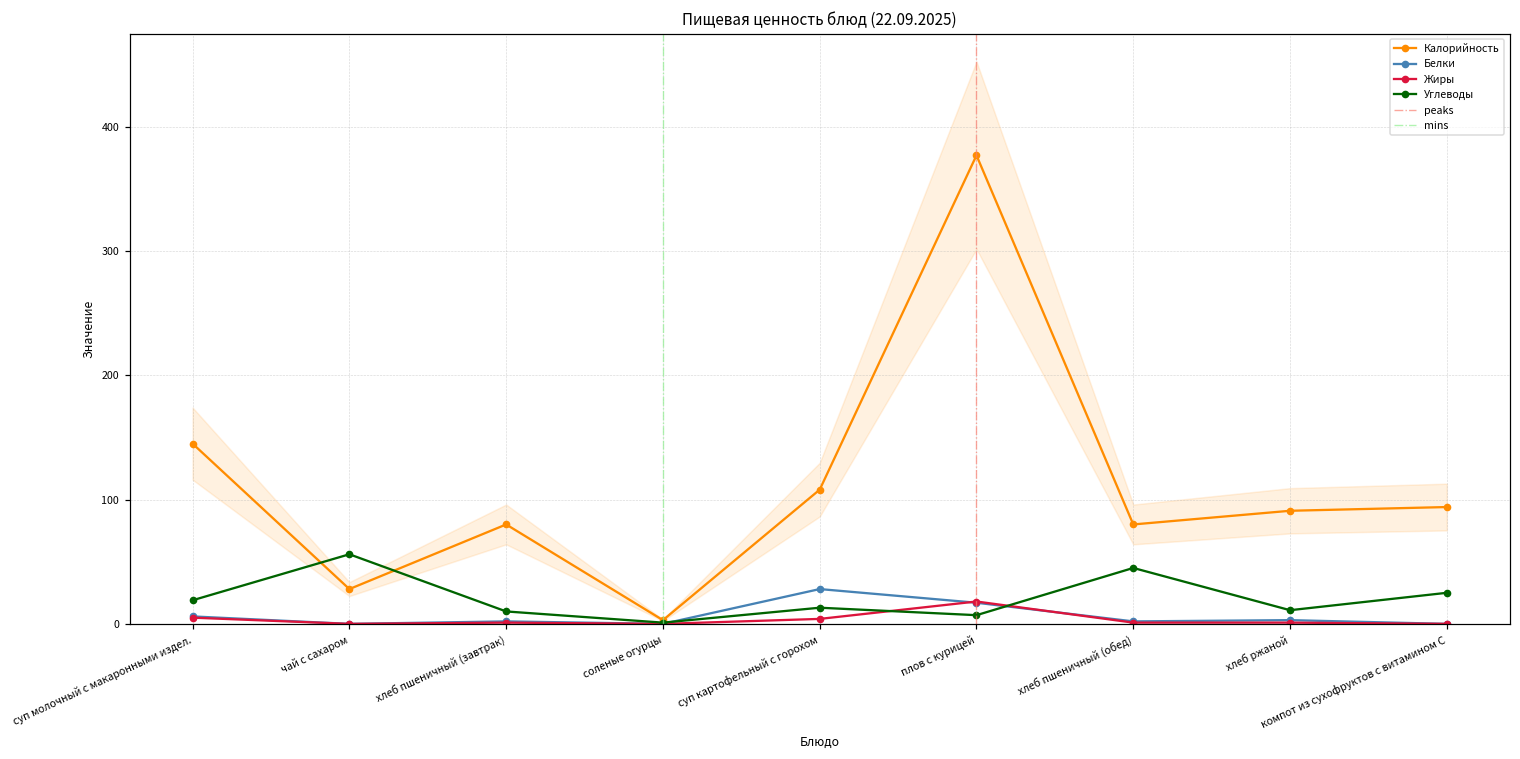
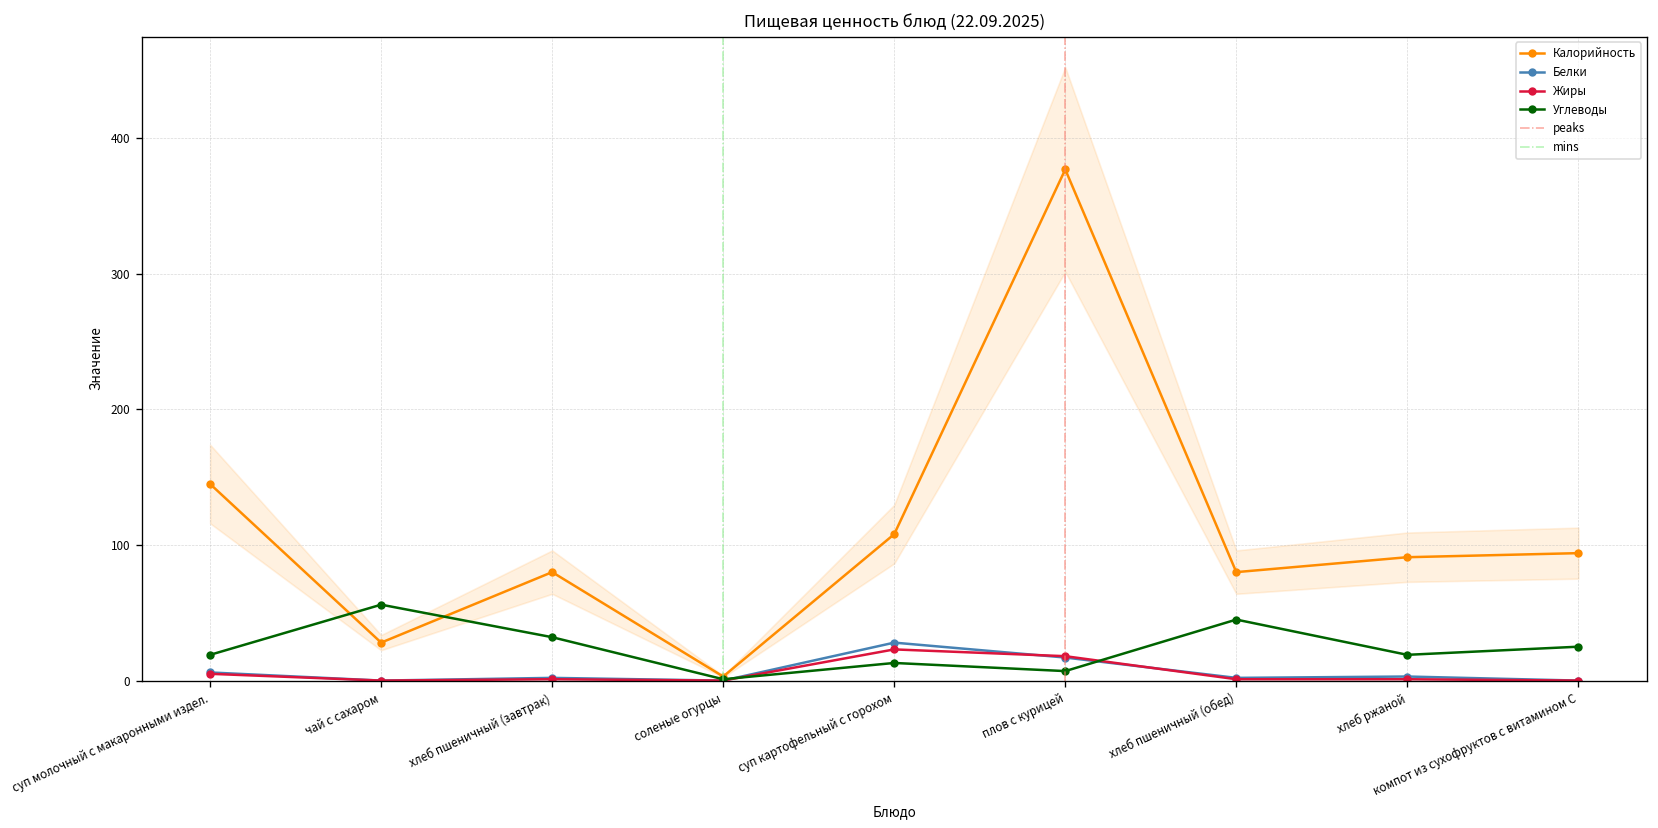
  {
    "Белки": {
      "суп картофельный с горохом": 28
    },
    "Жиры": {
-     "суп картофельный с горохом": 4
+     "суп картофельный с горохом": 23
    },
    "Углеводы": {
      "суп молочный с макаронными издел.": 19,
      "чай с сахаром": 56,
-     "хлеб пшеничный (завтрак)": 10,
+     "хлеб пшеничный (завтрак)": 32,
      "суп картофельный с горохом": 13,
      "плов с курицей": 7,
      "хлеб пшеничный (обед)": 45,
-     "хлеб ржаной": 11,
+     "хлеб ржаной": 19,
      "компот из сухофруктов с витамином С": 25
    }
  }
